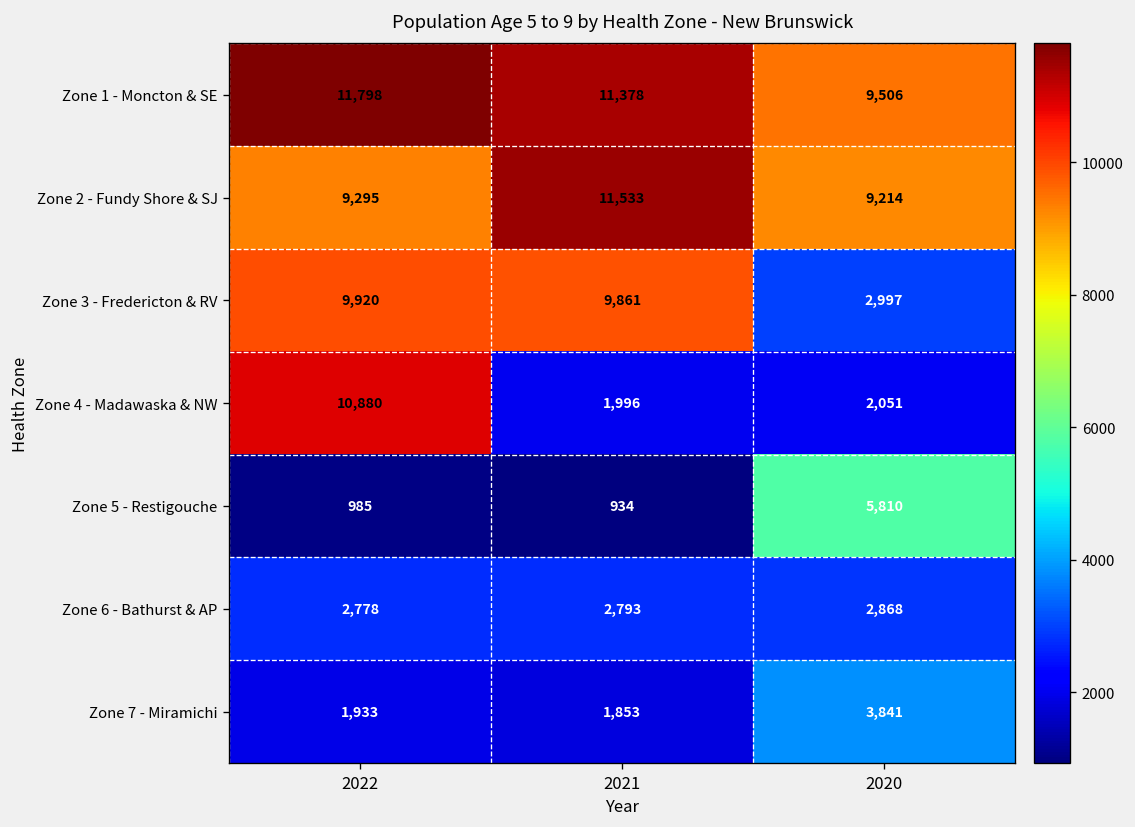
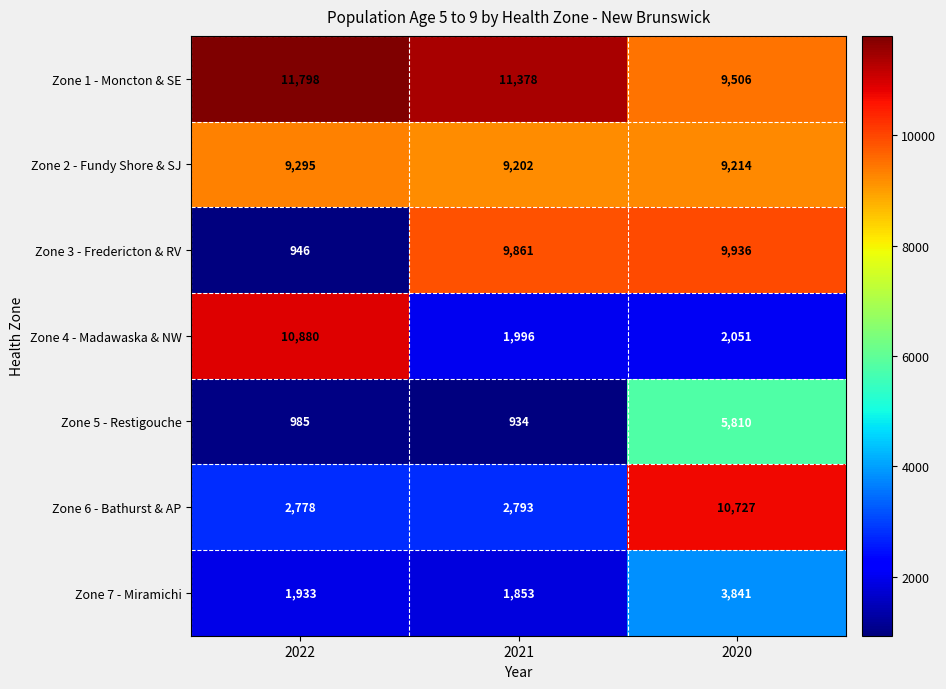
  {
    "Zone 1 - Moncton & SE": {
      "2022": "11,798",
      "2021": "11,378",
      "2020": "9,506"
    },
    "Zone 2 - Fundy Shore & SJ": {
      "2022": "9,295",
-     "2021": "11,533",
+     "2021": "9,202",
      "2020": "9,214"
    },
    "Zone 3 - Fredericton & RV": {
-     "2022": "9,920",
+     "2022": "946",
      "2021": "9,861",
-     "2020": "2,997"
+     "2020": "9,936"
    },
    "Zone 4 - Madawaska & NW": {
      "2022": "10,880",
      "2021": "1,996",
      "2020": "2,051"
    },
    "Zone 5 - Restigouche": {
      "2022": "985",
      "2021": "934",
      "2020": "5,810"
    },
    "Zone 6 - Bathurst & AP": {
      "2022": "2,778",
      "2021": "2,793",
-     "2020": "2,868"
+     "2020": "10,727"
    },
    "Zone 7 - Miramichi": {
      "2022": "1,933",
      "2021": "1,853",
      "2020": "3,841"
    }
  }
